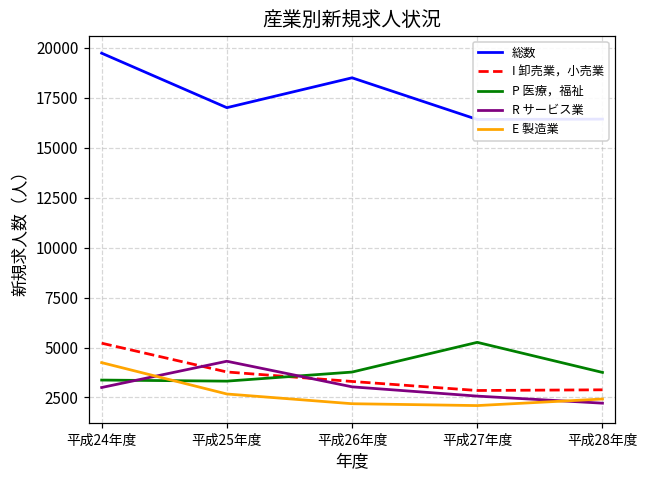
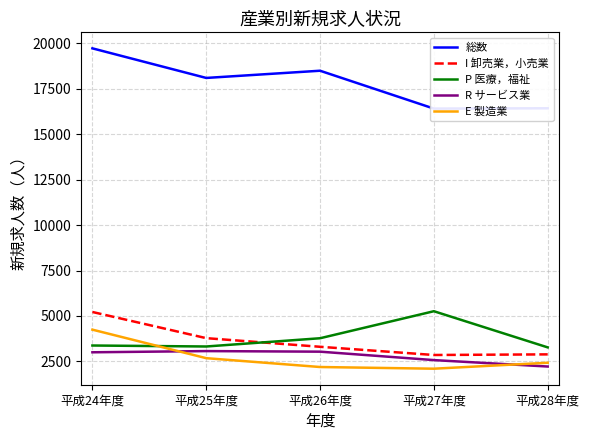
  {
    "総数": {
      "平成24年度": 19700,
-     "平成25年度": 17000,
+     "平成25年度": 18100,
      "平成26年度": 18500
    },
    "I 卸売業，小売業": {
      "平成24年度": 5200,
      "平成25年度": 3800,
      "平成26年度": 3300,
      "平成27年度": 2800,
      "平成28年度": 2900
    },
    "P 医療，福祉": {
      "平成24年度": 3400,
      "平成25年度": 3300,
      "平成26年度": 3800,
      "平成27年度": 5300,
-     "平成28年度": 3800
+     "平成28年度": 3300
    },
    "R サービス業": {
      "平成24年度": 3000,
-     "平成25年度": 4300,
+     "平成25年度": 3100,
      "平成26年度": 3000,
      "平成27年度": 2600,
      "平成28年度": 2200
    },
    "E 製造業": {
      "平成24年度": 4200,
      "平成25年度": 2700,
      "平成26年度": 2200,
      "平成27年度": 2100,
      "平成28年度": 2400
    }
  }
